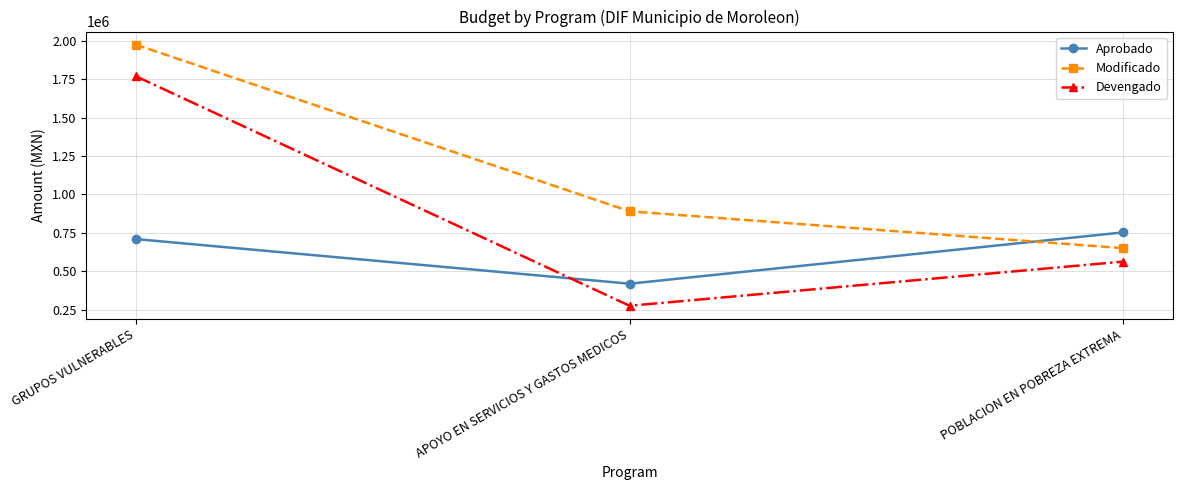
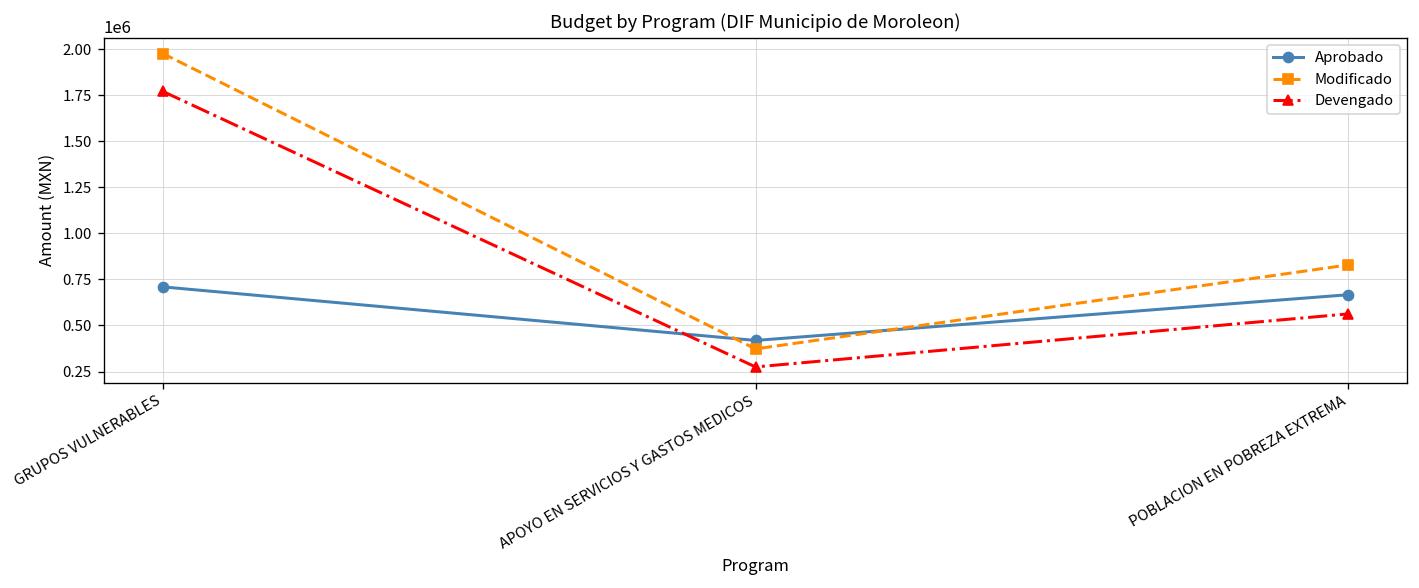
  {
    "Aprobado": {
      "GRUPOS VULNERABLES": 710000,
      "APOYO EN SERVICIOS Y GASTOS MEDICOS": 420000,
-     "POBLACION EN POBREZA EXTREMA": 750000
+     "POBLACION EN POBREZA EXTREMA": 670000
    },
    "Modificado": {
      "GRUPOS VULNERABLES": 1980000,
-     "APOYO EN SERVICIOS Y GASTOS MEDICOS": 890000,
-     "POBLACION EN POBREZA EXTREMA": 650000
+     "APOYO EN SERVICIOS Y GASTOS MEDICOS": 370000,
+     "POBLACION EN POBREZA EXTREMA": 830000
    },
    "Devengado": {
      "GRUPOS VULNERABLES": 1770000,
      "APOYO EN SERVICIOS Y GASTOS MEDICOS": 270000,
      "POBLACION EN POBREZA EXTREMA": 560000
    }
  }
